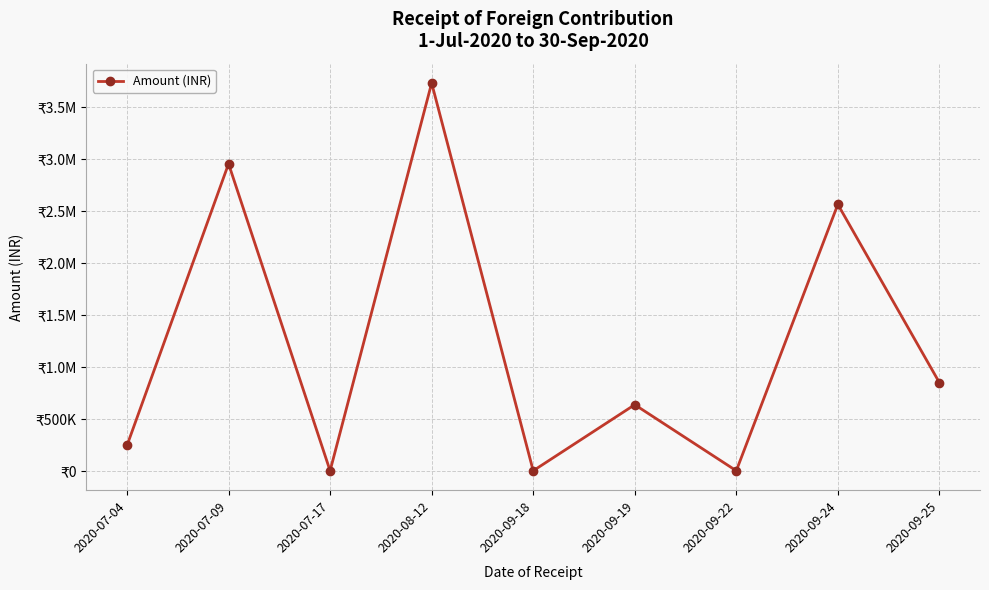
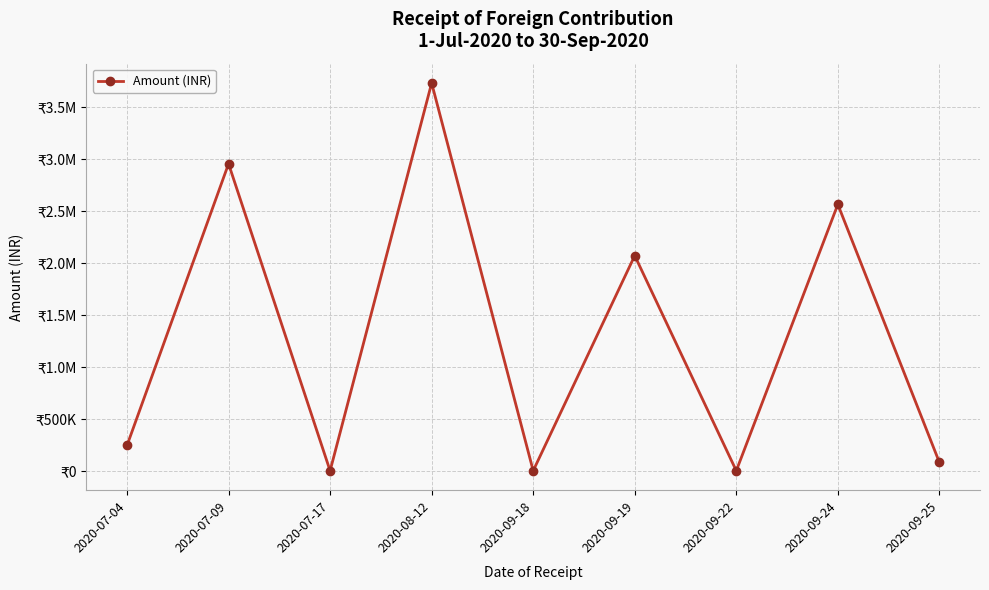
  {
    "2020-07-04": "₹240000",
    "2020-07-09": "₹2950000",
    "2020-07-17": "₹0",
    "2020-08-12": "₹3730000",
    "2020-09-18": "₹0",
-   "2020-09-19": "₹640000",
+   "2020-09-19": "₹2070000",
    "2020-09-22": "₹0",
    "2020-09-24": "₹2560000",
-   "2020-09-25": "₹850000"
+   "2020-09-25": "₹80000"
  }
